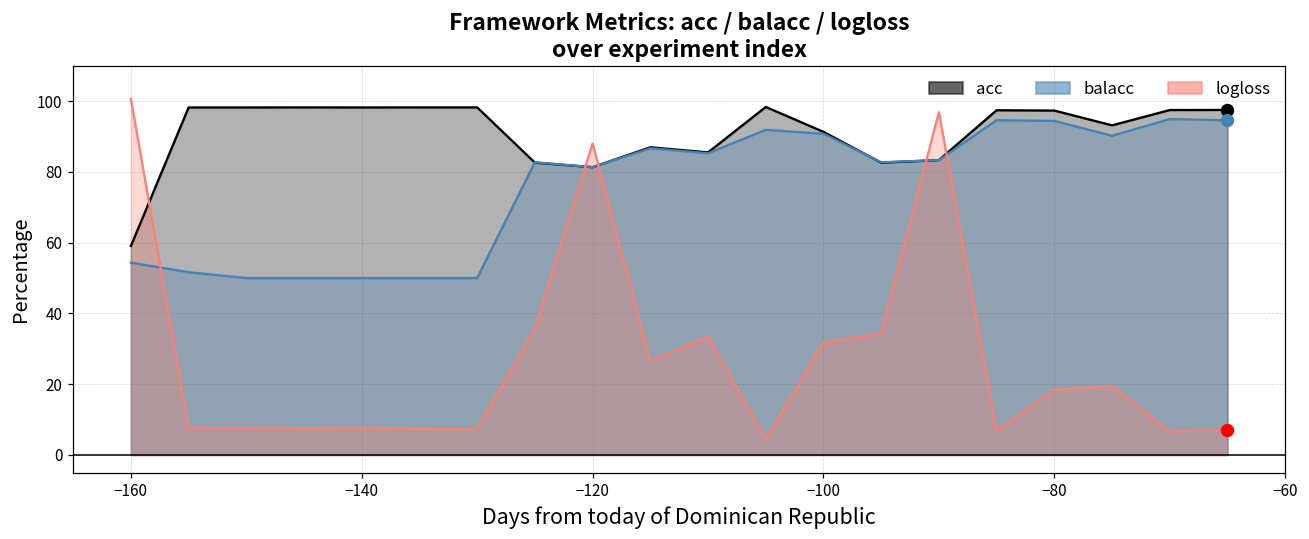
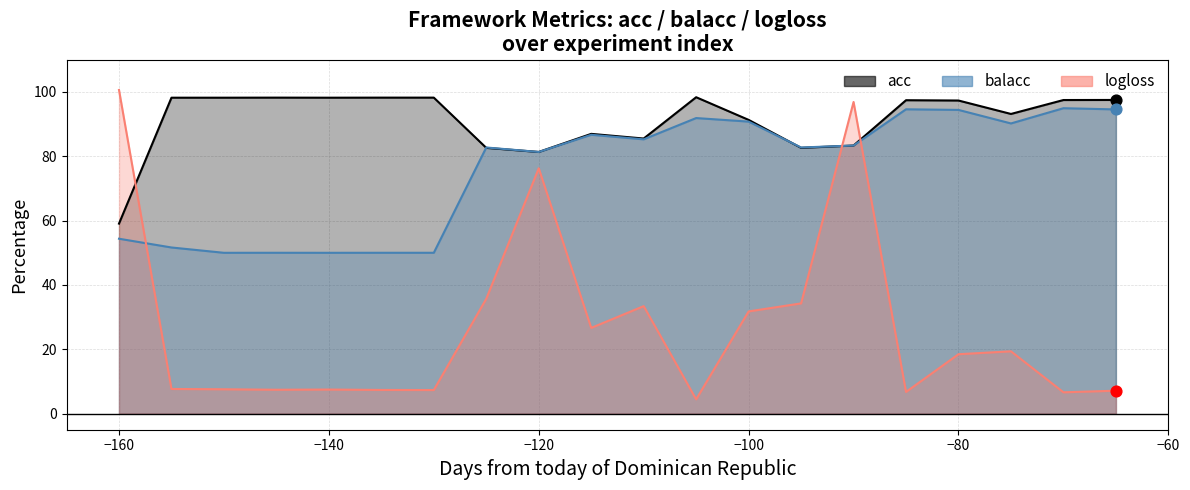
  {
    "logloss": {
      "−160": 101,
      "−140": 7,
-     "−120": 88,
+     "−120": 76,
      "−100": 32,
      "−80": 18
    }
  }
